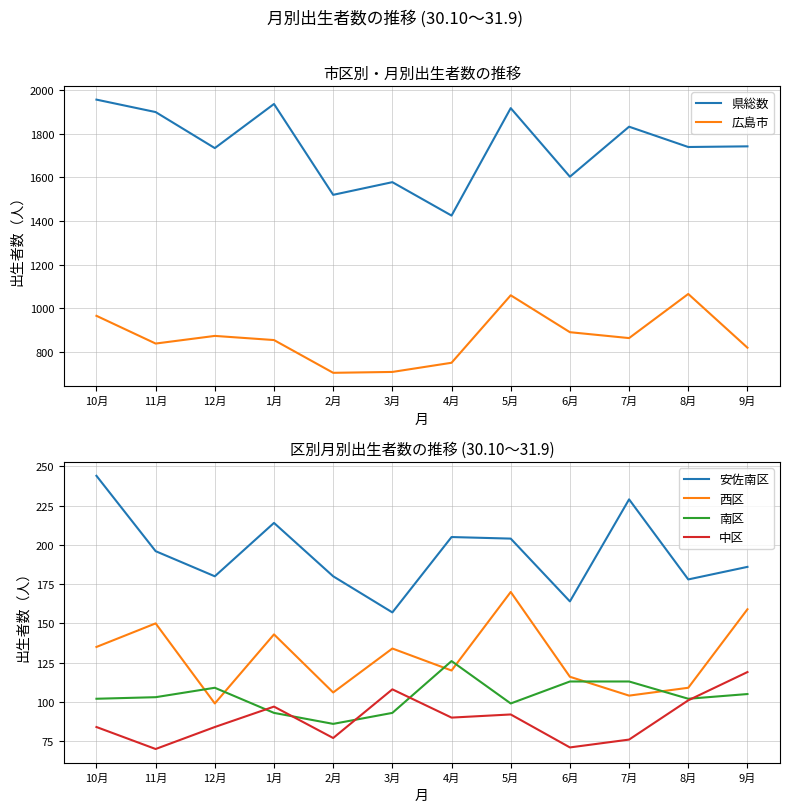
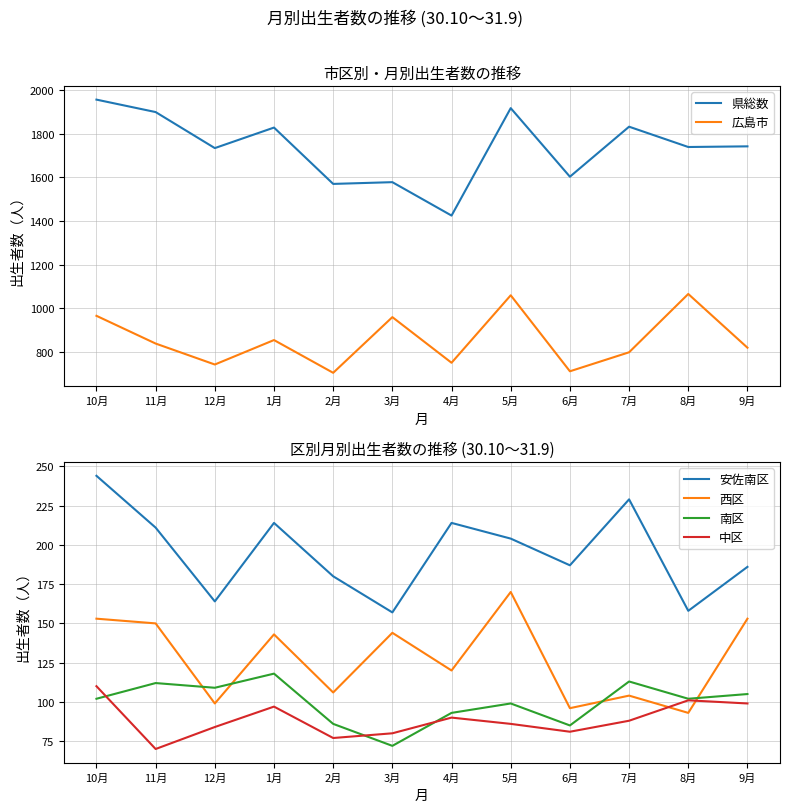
  {
    "市区別・月別出生者数の推移": {
      "県総数": {
        "10月": 1960,
        "11月": 1900,
        "12月": 1730,
-       "1月": 1940,
-       "2月": 1520,
+       "1月": 1830,
+       "2月": 1570,
        "3月": 1580,
        "4月": 1430,
        "5月": 1920,
        "6月": 1600,
        "7月": 1830,
        "8月": 1740,
        "9月": 1740
      },
      "広島市": {
        "10月": 970,
        "11月": 840,
-       "12月": 870,
+       "12月": 740,
        "1月": 860,
        "2月": 710,
-       "3月": 710,
+       "3月": 960,
        "4月": 750,
        "5月": 1060,
-       "6月": 890,
-       "7月": 860,
+       "6月": 710,
+       "7月": 800,
        "8月": 1070,
        "9月": 820
      }
    },
    "区別月別出生者数の推移 (30.10～31.9)": {
      "安佐南区": {
        "10月": 244,
-       "11月": 196,
-       "12月": 180,
+       "11月": 211,
+       "12月": 164,
        "1月": 214,
        "2月": 180,
        "3月": 157,
-       "4月": 205,
+       "4月": 214,
        "5月": 204,
-       "6月": 164,
+       "6月": 187,
        "7月": 229,
-       "8月": 178,
+       "8月": 158,
        "9月": 186
      },
      "西区": {
-       "10月": 135,
+       "10月": 153,
        "11月": 150,
        "12月": 99,
        "1月": 143,
        "2月": 106,
-       "3月": 134,
+       "3月": 144,
        "4月": 120,
        "5月": 170,
-       "6月": 116,
+       "6月": 96,
        "7月": 104,
-       "8月": 109,
-       "9月": 159
+       "8月": 93,
+       "9月": 153
      },
      "南区": {
        "10月": 102,
-       "11月": 103,
+       "11月": 112,
        "12月": 109,
-       "1月": 93,
+       "1月": 118,
        "2月": 86,
-       "3月": 93,
-       "4月": 126,
+       "3月": 72,
+       "4月": 93,
        "5月": 99,
-       "6月": 113,
+       "6月": 85,
        "7月": 113,
        "9月": 105
      },
      "中区": {
-       "10月": 84,
+       "10月": 110,
        "11月": 70,
        "12月": 84,
        "1月": 97,
        "2月": 77,
-       "3月": 108,
+       "3月": 80,
        "4月": 90,
-       "5月": 92,
-       "6月": 71,
-       "7月": 76,
-       "9月": 119
+       "5月": 86,
+       "6月": 81,
+       "7月": 88,
+       "9月": 99
      }
    }
  }
